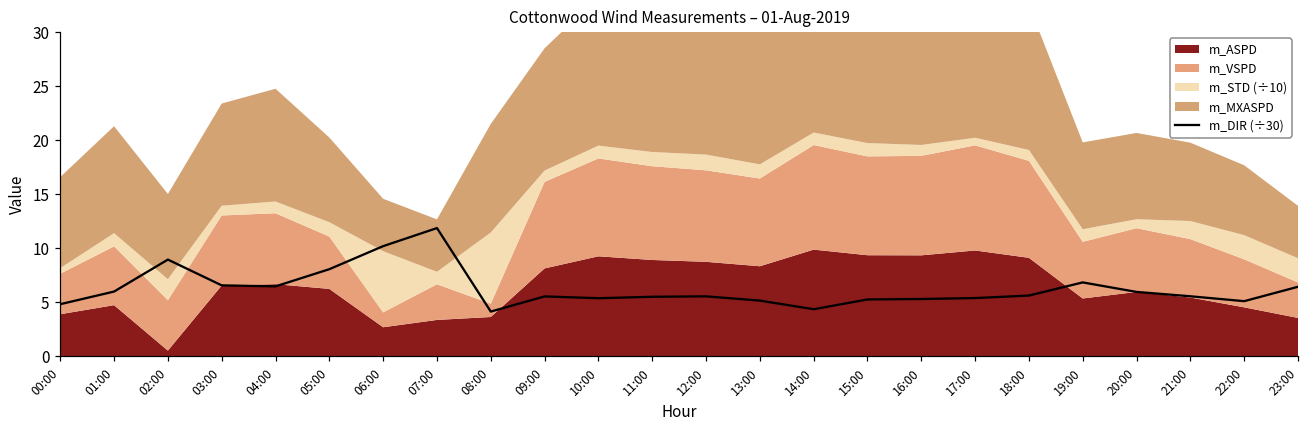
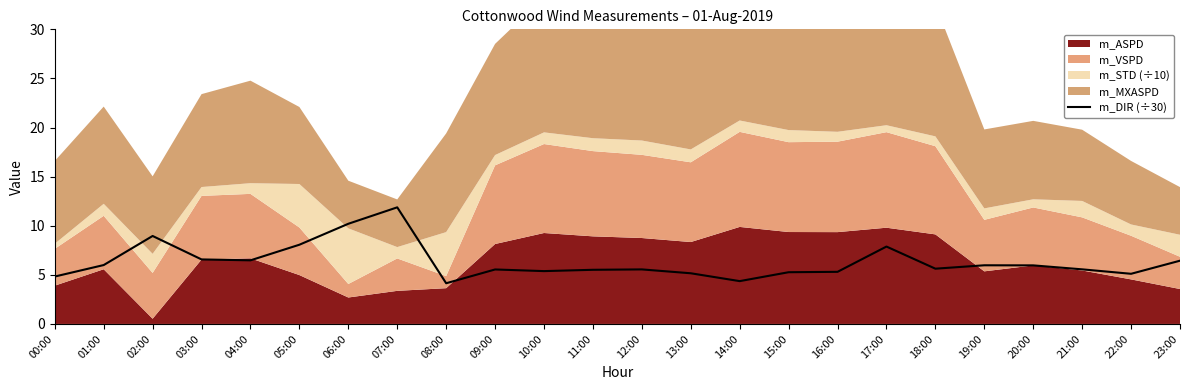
  {
    "m_DIR (÷30)": {
      "00:00": 5,
      "01:00": 6,
      "02:00": 9,
      "05:00": 8,
      "06:00": 10,
      "07:00": 12,
      "08:00": 4,
      "09:00": 6,
      "10:00": 5,
      "11:00": 6,
      "12:00": 6,
      "13:00": 5,
      "14:00": 4,
      "15:00": 5,
      "16:00": 5,
-     "17:00": 5,
+     "17:00": 8,
      "18:00": 6,
-     "19:00": 7,
+     "19:00": 6,
      "22:00": 5,
      "23:00": 6
    },
    "m_ASPD": {
-     "01:00": 5,
-     "05:00": 6
+     "01:00": 6,
+     "05:00": 5
    },
    "m_STD (÷10)": {
-     "05:00": 1,
-     "08:00": 7,
-     "22:00": 2
+     "05:00": 4,
+     "08:00": 4,
+     "22:00": 1
    }
  }
